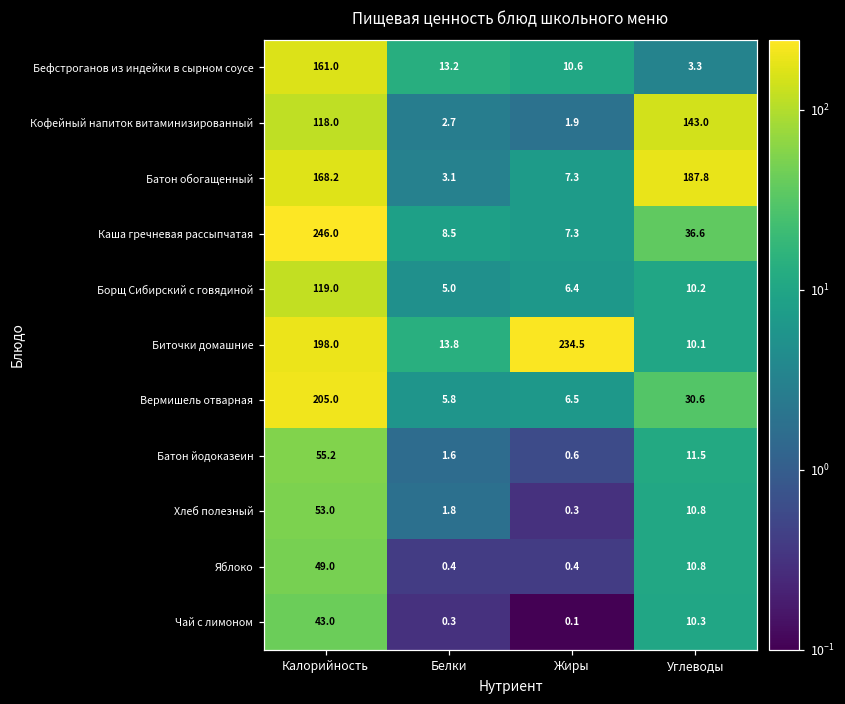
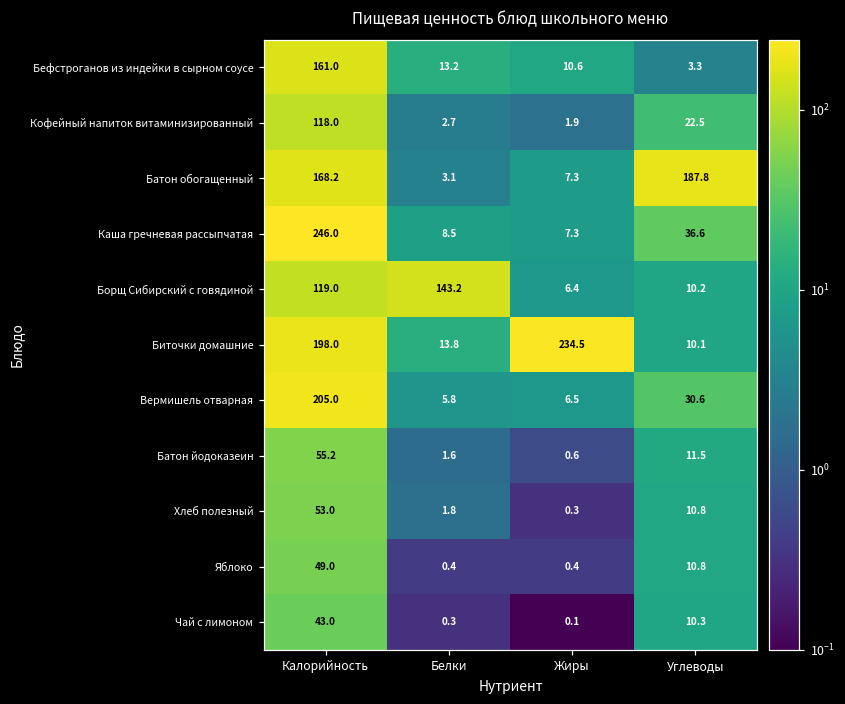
  {
    "Бефстроганов из индейки в сырном соусе": {
      "Калорийность": 161.0,
      "Белки": 13.2,
      "Жиры": 10.6,
      "Углеводы": 3.3
    },
    "Кофейный напиток витаминизированный": {
      "Калорийность": 118.0,
      "Белки": 2.7,
      "Жиры": 1.9,
-     "Углеводы": 143.0
+     "Углеводы": 22.5
    },
    "Батон обогащенный": {
      "Калорийность": 168.2,
      "Белки": 3.1,
      "Жиры": 7.3,
      "Углеводы": 187.8
    },
    "Каша гречневая рассыпчатая": {
      "Калорийность": 246.0,
      "Белки": 8.5,
      "Жиры": 7.3,
      "Углеводы": 36.6
    },
    "Борщ Сибирский с говядиной": {
      "Калорийность": 119.0,
-     "Белки": 5.0,
+     "Белки": 143.2,
      "Жиры": 6.4,
      "Углеводы": 10.2
    },
    "Биточки домашние": {
      "Калорийность": 198.0,
      "Белки": 13.8,
      "Жиры": 234.5,
      "Углеводы": 10.1
    },
    "Вермишель отварная": {
      "Калорийность": 205.0,
      "Белки": 5.8,
      "Жиры": 6.5,
      "Углеводы": 30.6
    },
    "Батон йодоказеин": {
      "Калорийность": 55.2,
      "Белки": 1.6,
      "Жиры": 0.6,
      "Углеводы": 11.5
    },
    "Хлеб полезный": {
      "Калорийность": 53.0,
      "Белки": 1.8,
      "Жиры": 0.3,
      "Углеводы": 10.8
    },
    "Яблоко": {
      "Калорийность": 49.0,
      "Белки": 0.4,
      "Жиры": 0.4,
      "Углеводы": 10.8
    },
    "Чай с лимоном": {
      "Калорийность": 43.0,
      "Белки": 0.3,
      "Жиры": 0.1,
      "Углеводы": 10.3
    }
  }
